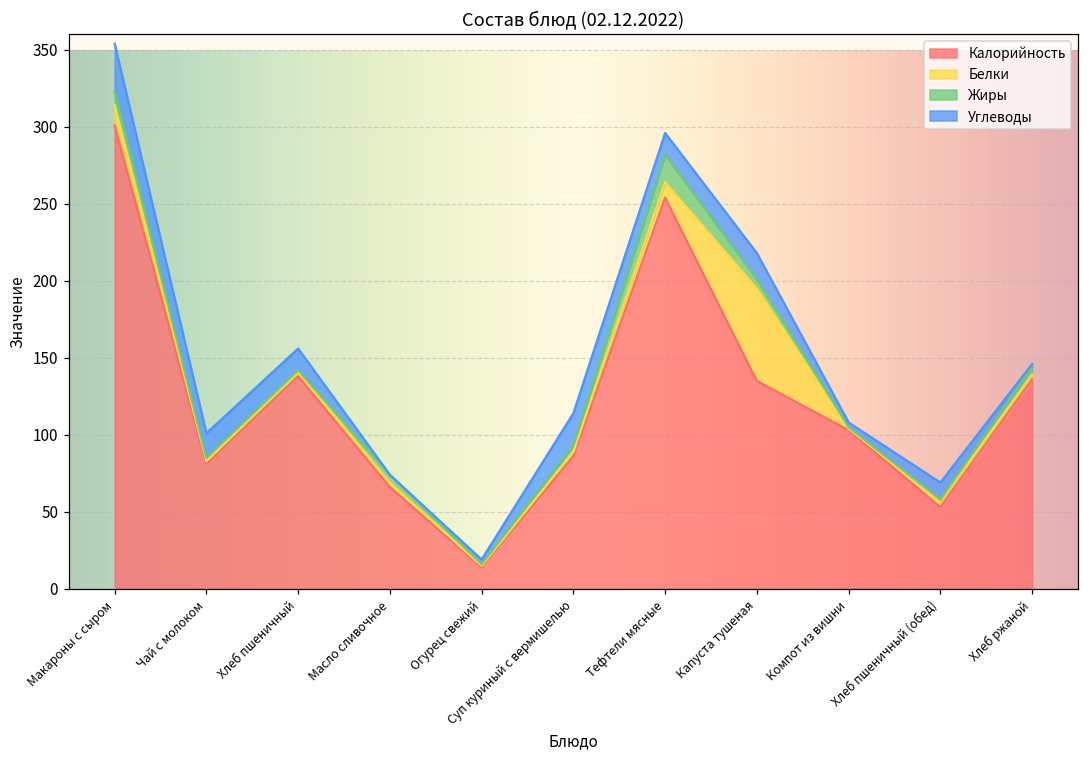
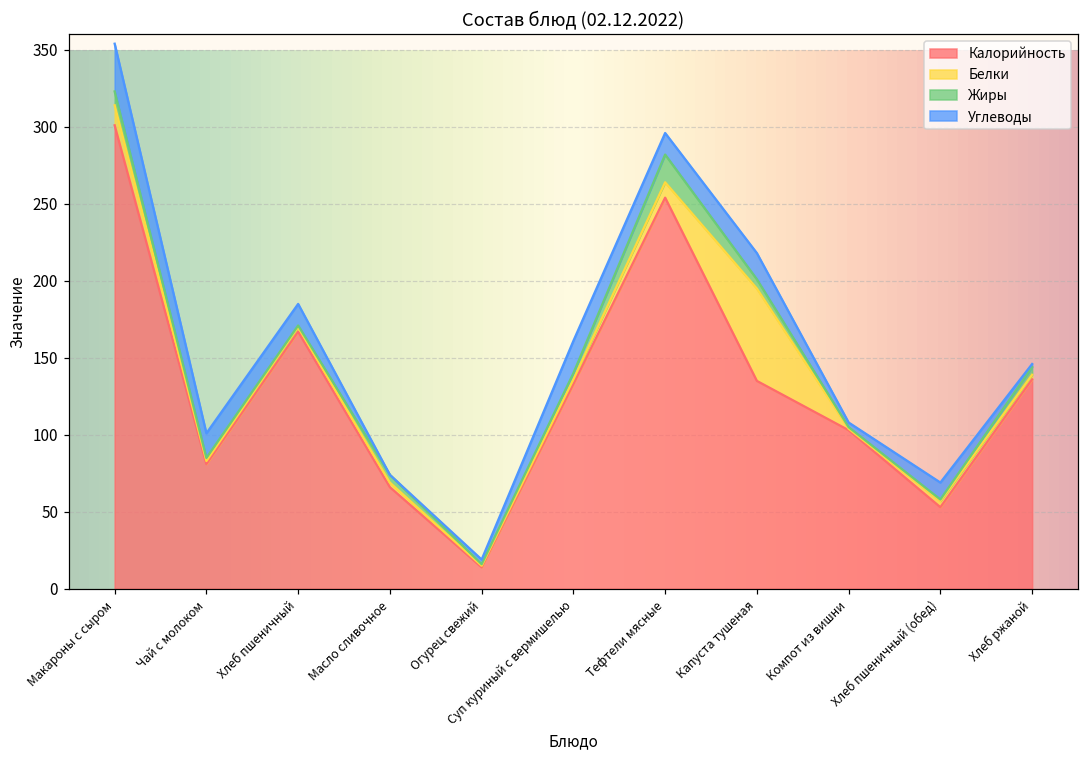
  {
    "Калорийность": {
      "Макароны с сыром": 301,
      "Чай с молоком": 81,
-     "Хлеб пшеничный": 138,
+     "Хлеб пшеничный": 167,
      "Масло сливочное": 66,
-     "Суп куриный с вермишелью": 86,
+     "Суп куриный с вермишелью": 133,
      "Тефтели мясные": 254,
      "Капуста тушеная": 135,
      "Хлеб пшеничный (обед)": 53,
      "Хлеб ржаной": 136
    },
    "Белки": {
      "Макароны с сыром": 13,
      "Чай с молоком": 2,
      "Масло сливочное": 3,
      "Суп куриный с вермишелью": 3,
      "Тефтели мясные": 10,
      "Капуста тушеная": 60,
      "Хлеб ржаной": 3
    },
    "Жиры": {
      "Макароны с сыром": 9,
      "Чай с молоком": 2,
      "Суп куриный с вермишелью": 4,
      "Тефтели мясные": 18,
      "Капуста тушеная": 6,
      "Хлеб ржаной": 5
    },
    "Углеводы": {
      "Макароны с сыром": 31,
      "Чай с молоком": 16,
      "Хлеб пшеничный": 14,
      "Огурец свежий": 3,
      "Суп куриный с вермишелью": 21,
      "Тефтели мясные": 14,
      "Капуста тушеная": 17,
      "Компот из вишни": 3,
      "Хлеб пшеничный (обед)": 11,
      "Хлеб ржаной": 2
    }
  }
